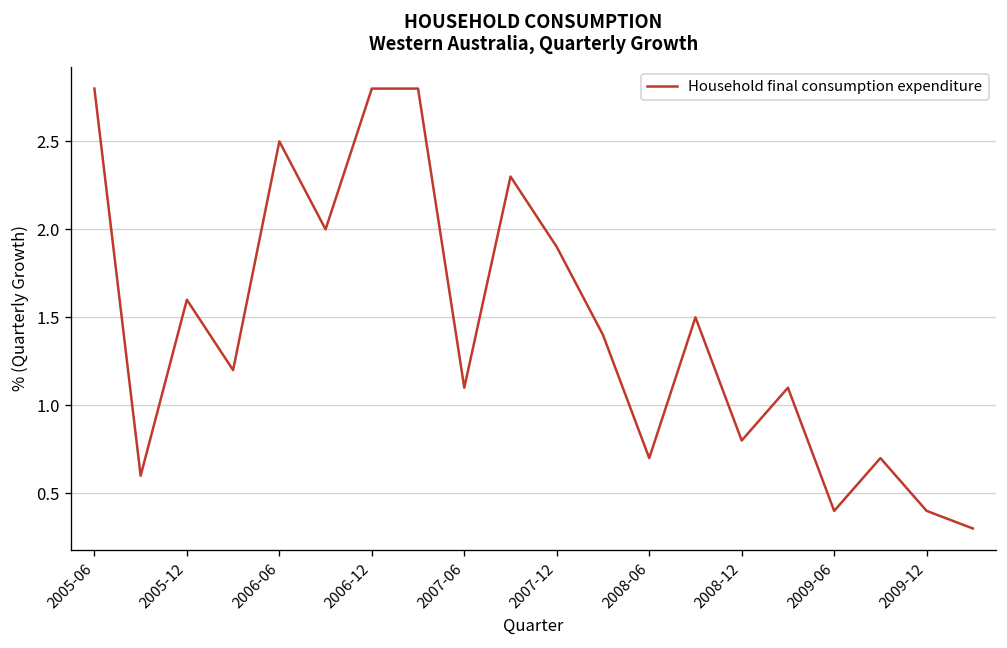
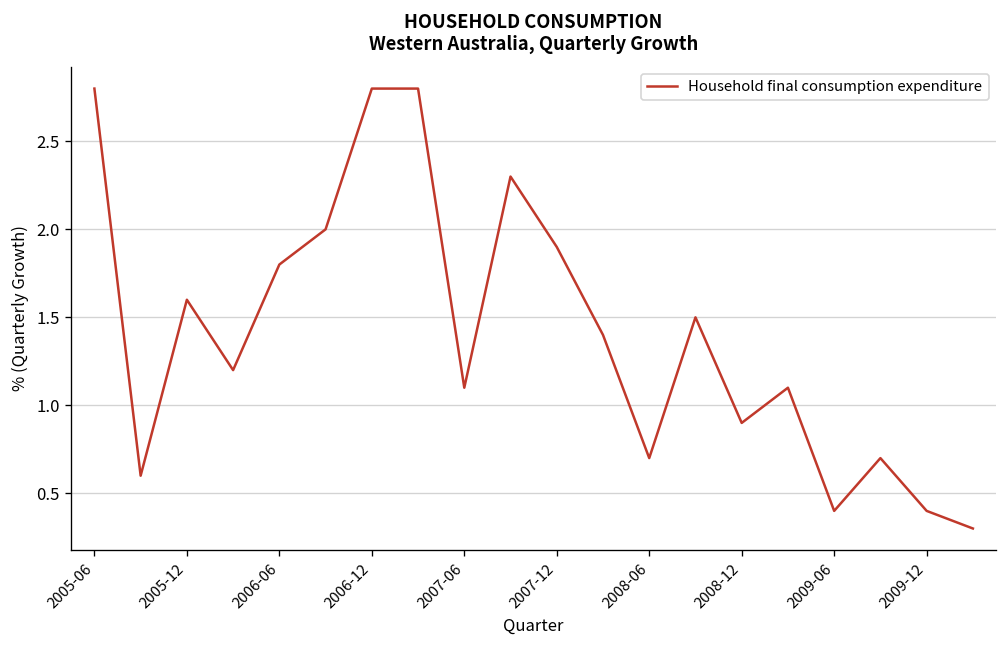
  {
    "2005-06": 2.8,
    "2005-12": 1.6,
-   "2006-06": 2.5,
+   "2006-06": 1.8,
    "2006-12": 2.8,
    "2007-06": 1.1,
    "2007-12": 1.9,
    "2008-06": 0.7,
-   "2008-12": 0.8,
+   "2008-12": 0.9,
    "2009-06": 0.4,
    "2009-12": 0.4
  }
